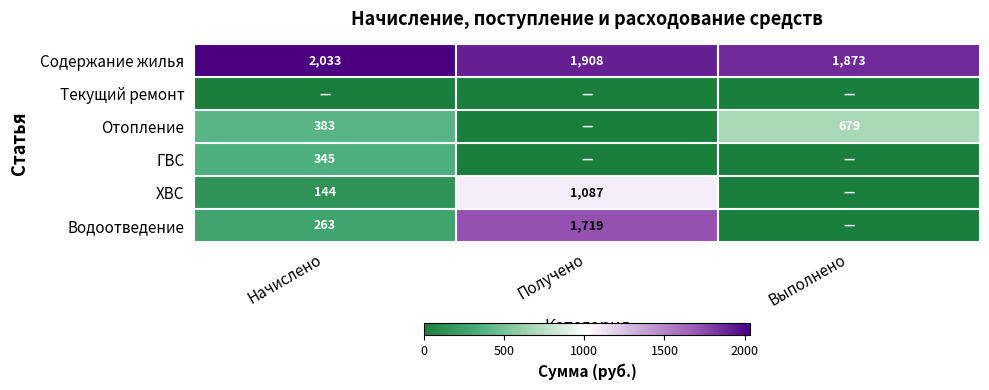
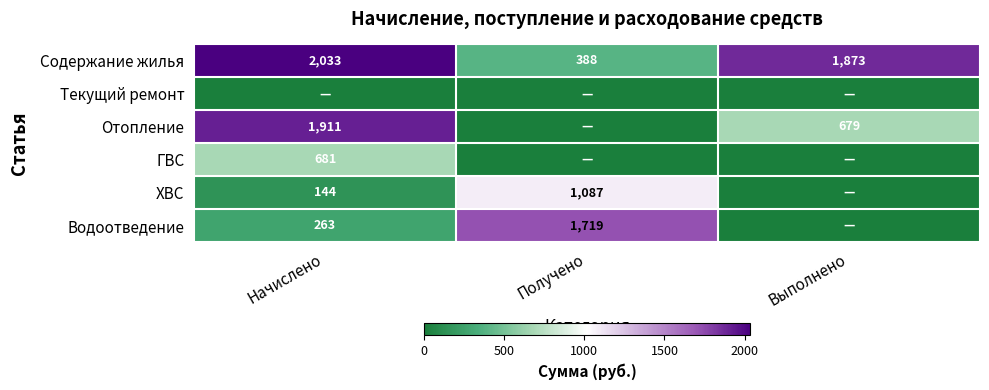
  {
    "Содержание жилья": {
      "Начислено": "2,033",
-     "Получено": "1,908",
+     "Получено": "388",
      "Выполнено": "1,873"
    },
    "Отопление": {
-     "Начислено": "383",
+     "Начислено": "1,911",
      "Выполнено": "679"
    },
    "ГВС": {
-     "Начислено": "345"
+     "Начислено": "681"
    },
    "ХВС": {
      "Начислено": "144",
      "Получено": "1,087"
    },
    "Водоотведение": {
      "Начислено": "263",
      "Получено": "1,719"
    }
  }
